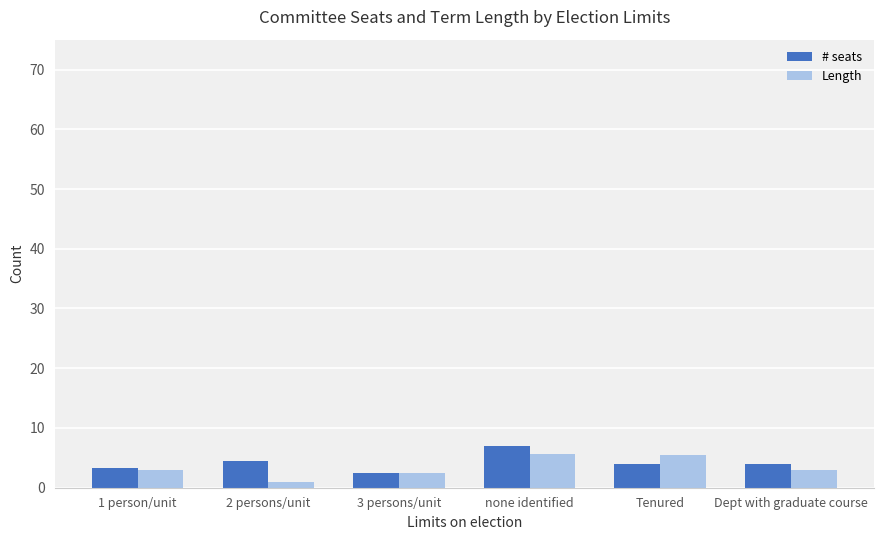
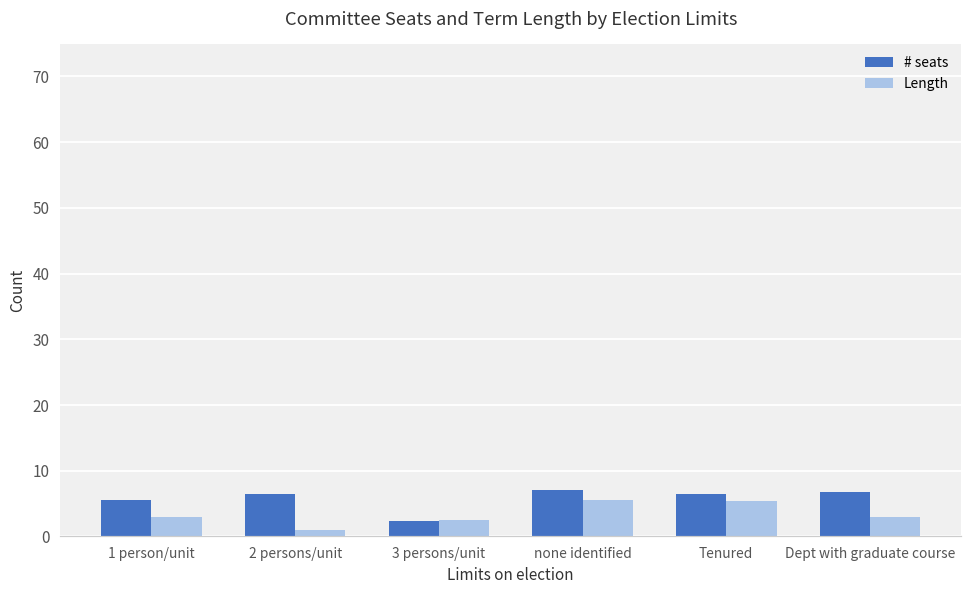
  {
    "# seats": {
-     "1 person/unit": 3,
-     "2 persons/unit": 4,
+     "1 person/unit": 6,
+     "2 persons/unit": 7,
      "3 persons/unit": 2,
      "none identified": 7,
-     "Tenured": 4,
-     "Dept with graduate course": 4
+     "Tenured": 7,
+     "Dept with graduate course": 7
    },
    "Length": {
      "1 person/unit": 3,
      "2 persons/unit": 1,
      "3 persons/unit": 3,
      "none identified": 6,
      "Tenured": 5,
      "Dept with graduate course": 3
    }
  }
